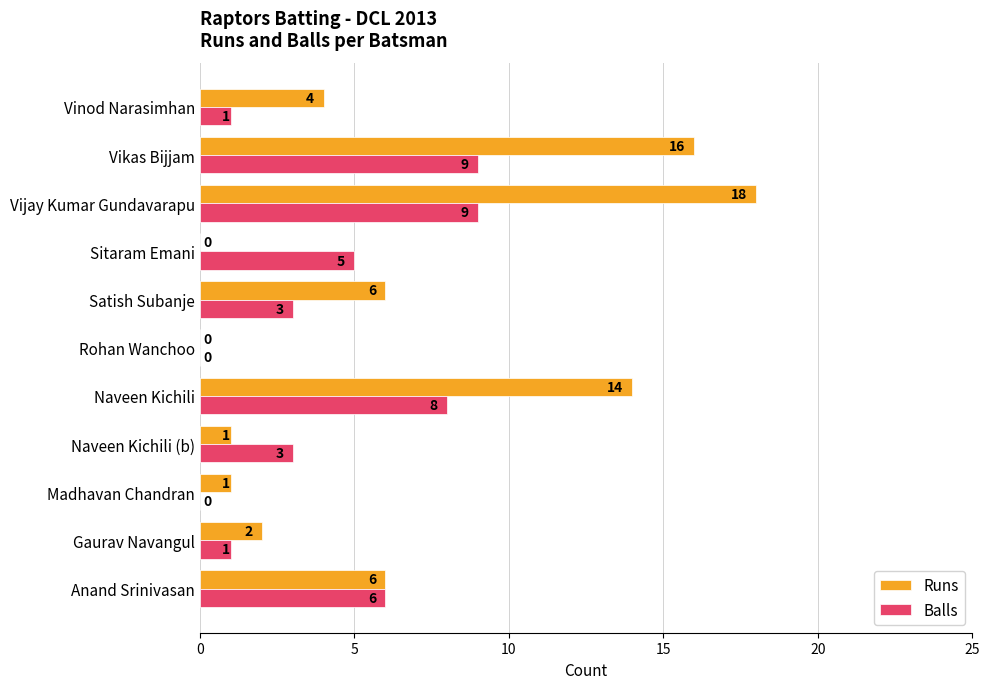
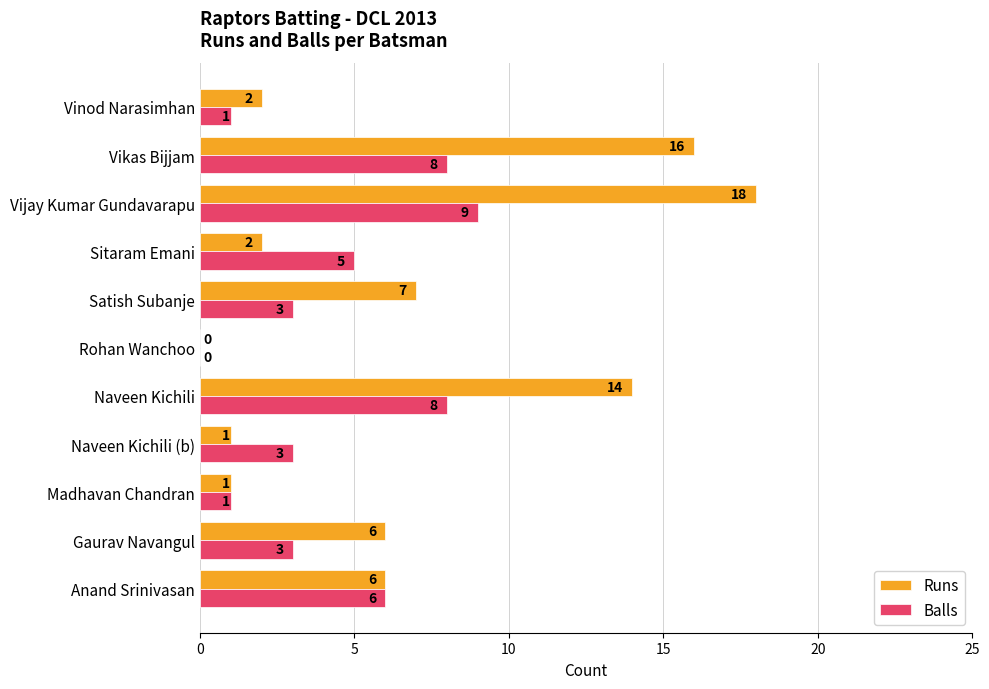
  {
    "Runs": {
-     "Vinod Narasimhan": 4,
+     "Vinod Narasimhan": 2,
      "Vikas Bijjam": 16,
      "Vijay Kumar Gundavarapu": 18,
-     "Sitaram Emani": 0,
-     "Satish Subanje": 6,
+     "Sitaram Emani": 2,
+     "Satish Subanje": 7,
      "Rohan Wanchoo": 0,
      "Naveen Kichili": 14,
      "Naveen Kichili (b)": 1,
      "Madhavan Chandran": 1,
-     "Gaurav Navangul": 2,
+     "Gaurav Navangul": 6,
      "Anand Srinivasan": 6
    },
    "Balls": {
      "Vinod Narasimhan": 1,
-     "Vikas Bijjam": 9,
+     "Vikas Bijjam": 8,
      "Vijay Kumar Gundavarapu": 9,
      "Sitaram Emani": 5,
      "Satish Subanje": 3,
      "Rohan Wanchoo": 0,
      "Naveen Kichili": 8,
      "Naveen Kichili (b)": 3,
-     "Madhavan Chandran": 0,
-     "Gaurav Navangul": 1,
+     "Madhavan Chandran": 1,
+     "Gaurav Navangul": 3,
      "Anand Srinivasan": 6
    }
  }
